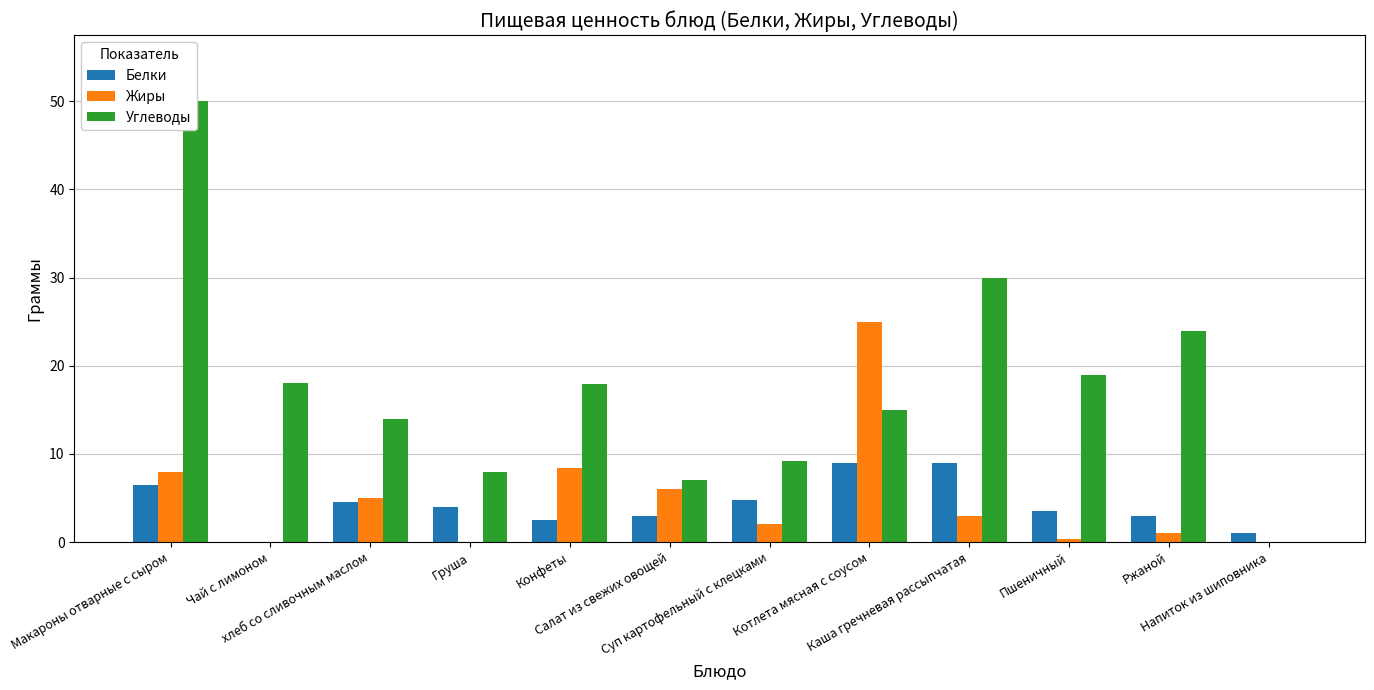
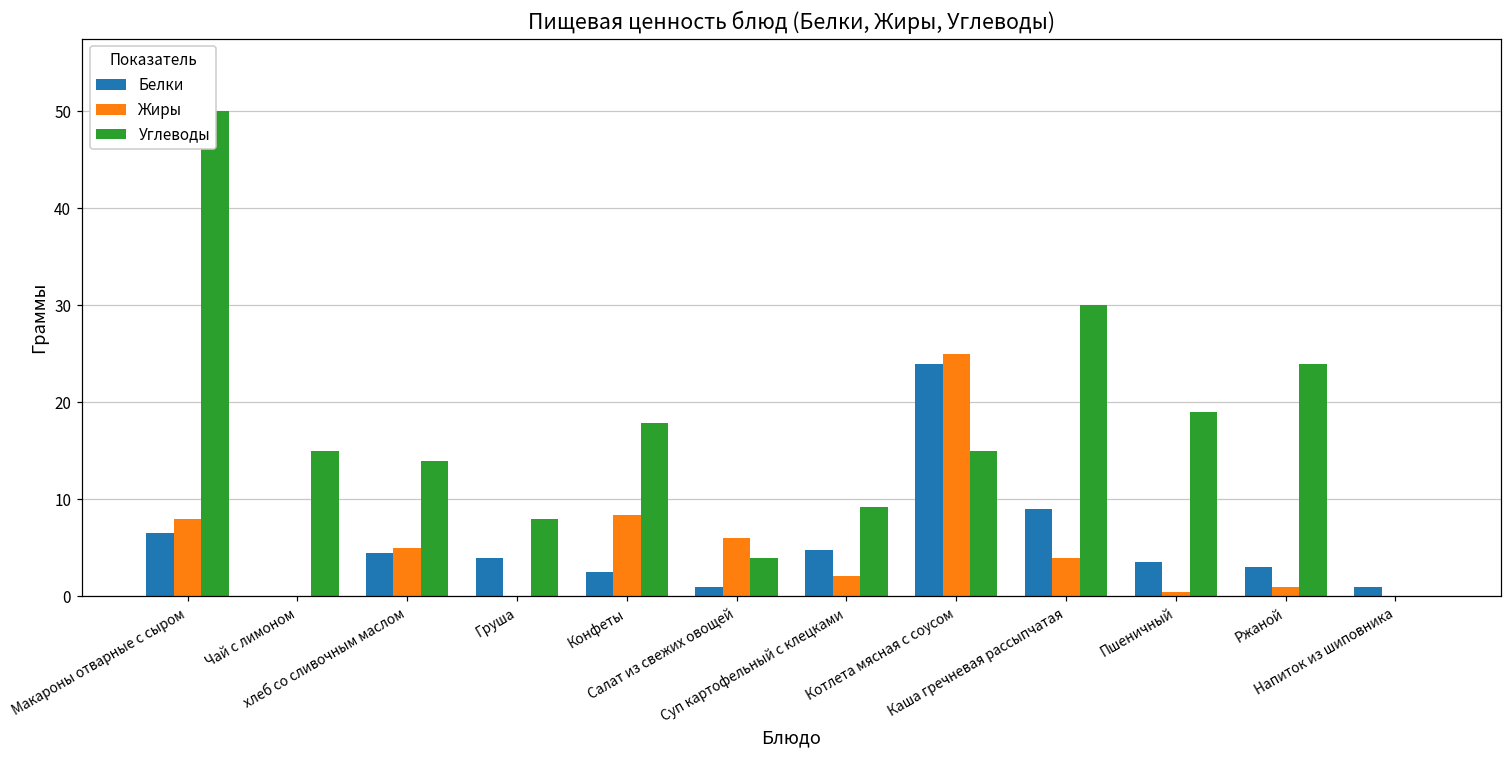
  {
    "Белки": {
      "Макароны отварные с сыром": 7,
      "Чай с лимоном": 0,
      "хлеб со сливочным маслом": 5,
      "Груша": 4,
      "Конфеты": 3,
-     "Салат из свежих овощей": 3,
+     "Салат из свежих овощей": 1,
      "Суп картофельный с клецками": 5,
-     "Котлета мясная с соусом": 9,
+     "Котлета мясная с соусом": 24,
      "Каша гречневая рассыпчатая": 9,
      "Пшеничный": 4,
      "Ржаной": 3,
      "Напиток из шиповника": 1
    },
    "Жиры": {
      "Макароны отварные с сыром": 8,
      "Чай с лимоном": 0,
      "хлеб со сливочным маслом": 5,
      "Груша": 0,
      "Конфеты": 8,
      "Салат из свежих овощей": 6,
      "Суп картофельный с клецками": 2,
      "Котлета мясная с соусом": 25,
-     "Каша гречневая рассыпчатая": 3,
+     "Каша гречневая рассыпчатая": 4,
      "Пшеничный": 0,
      "Ржаной": 1,
      "Напиток из шиповника": 0
    },
    "Углеводы": {
-     "Чай с лимоном": 18,
+     "Чай с лимоном": 15,
      "хлеб со сливочным маслом": 14,
      "Груша": 8,
      "Конфеты": 18,
-     "Салат из свежих овощей": 7,
+     "Салат из свежих овощей": 4,
      "Суп картофельный с клецками": 9,
      "Котлета мясная с соусом": 15,
      "Каша гречневая рассыпчатая": 30,
      "Пшеничный": 19,
      "Ржаной": 24,
      "Напиток из шиповника": 0
    }
  }
